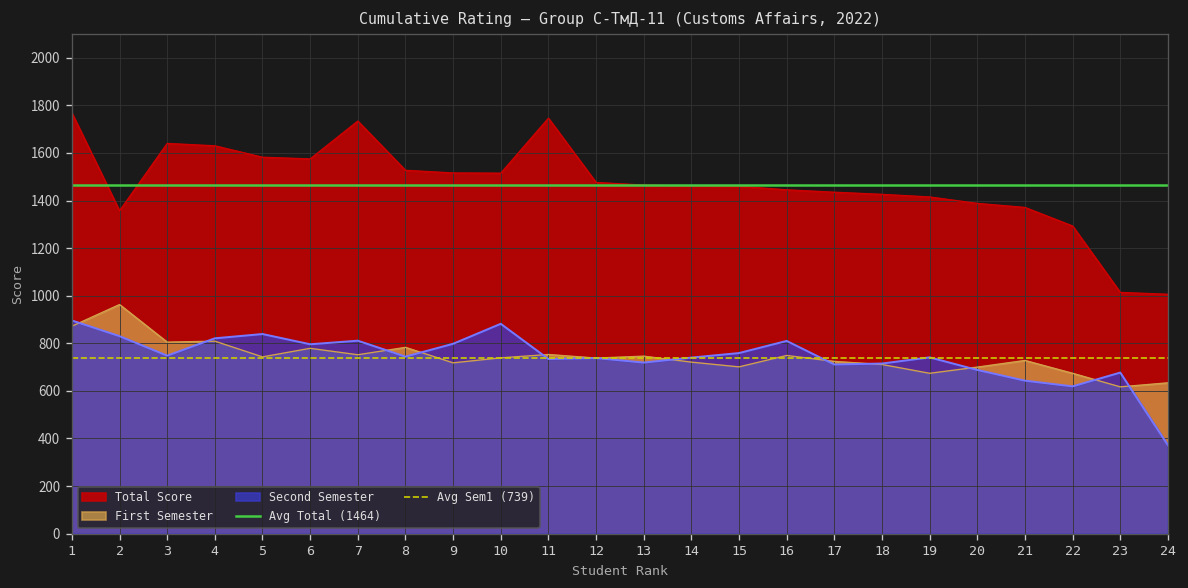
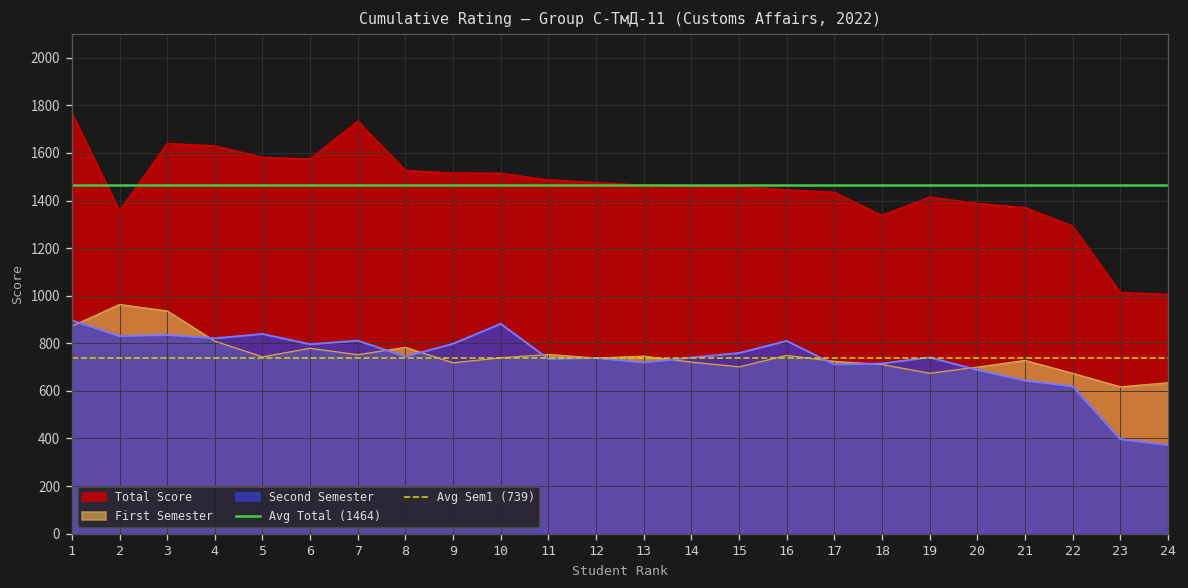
  {
    "Total Score": {
      "1": 1770,
      "2": 1360,
      "3": 1640,
      "4": 1630,
      "5": 1580,
      "6": 1580,
      "7": 1730,
      "8": 1530,
      "9": 1520,
      "10": 1520,
-     "11": 1750,
+     "11": 1490,
      "12": 1480,
      "13": 1470,
      "14": 1460,
      "15": 1460,
      "16": 1450,
      "17": 1440,
-     "18": 1430,
+     "18": 1340,
      "19": 1420,
      "20": 1390,
      "21": 1370,
      "22": 1290,
      "23": 1010,
      "24": 1010
    },
    "First Semester": {
      "1": 870,
      "2": 960,
-     "3": 810,
+     "3": 940,
      "5": 740,
      "6": 780,
      "7": 750,
      "8": 780,
      "9": 720,
      "10": 740,
      "11": 750,
      "13": 750,
      "14": 720,
      "15": 700,
      "16": 750,
      "19": 670,
      "21": 730,
      "22": 670,
      "23": 620,
      "24": 630
    },
    "Second Semester": {
      "1": 900,
      "2": 830,
-     "3": 750,
+     "3": 840,
      "5": 840,
      "6": 800,
      "7": 810,
      "8": 740,
      "9": 800,
      "10": 880,
      "11": 730,
      "13": 720,
      "14": 740,
      "15": 760,
      "16": 810,
      "19": 740,
      "21": 640,
      "22": 620,
-     "23": 680,
+     "23": 400,
      "24": 370
    }
  }
